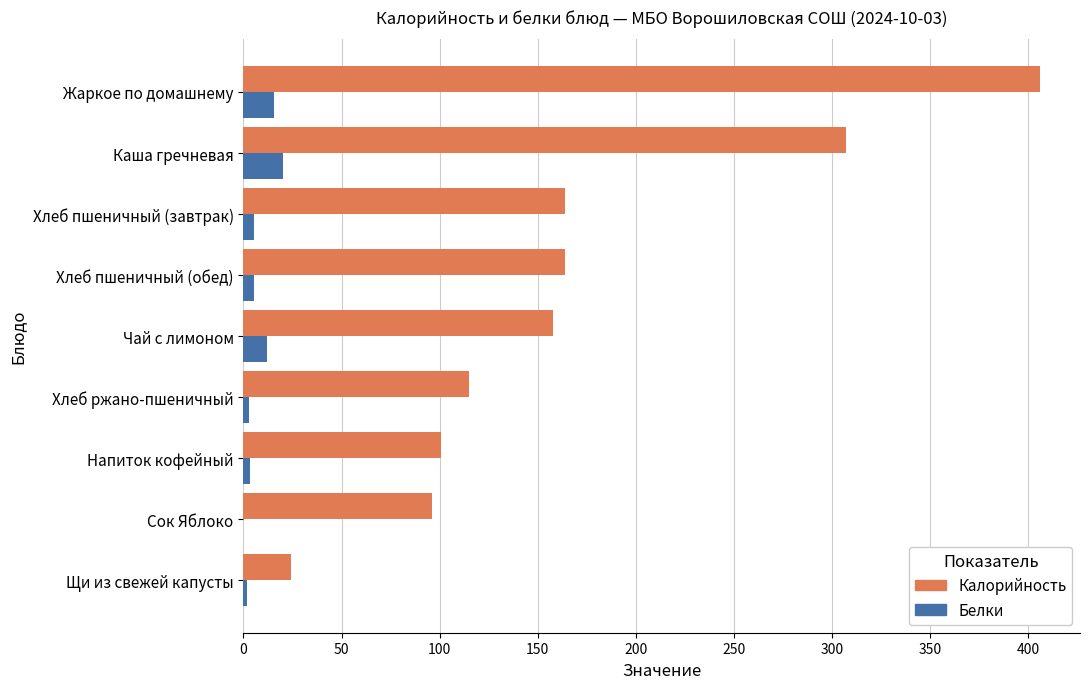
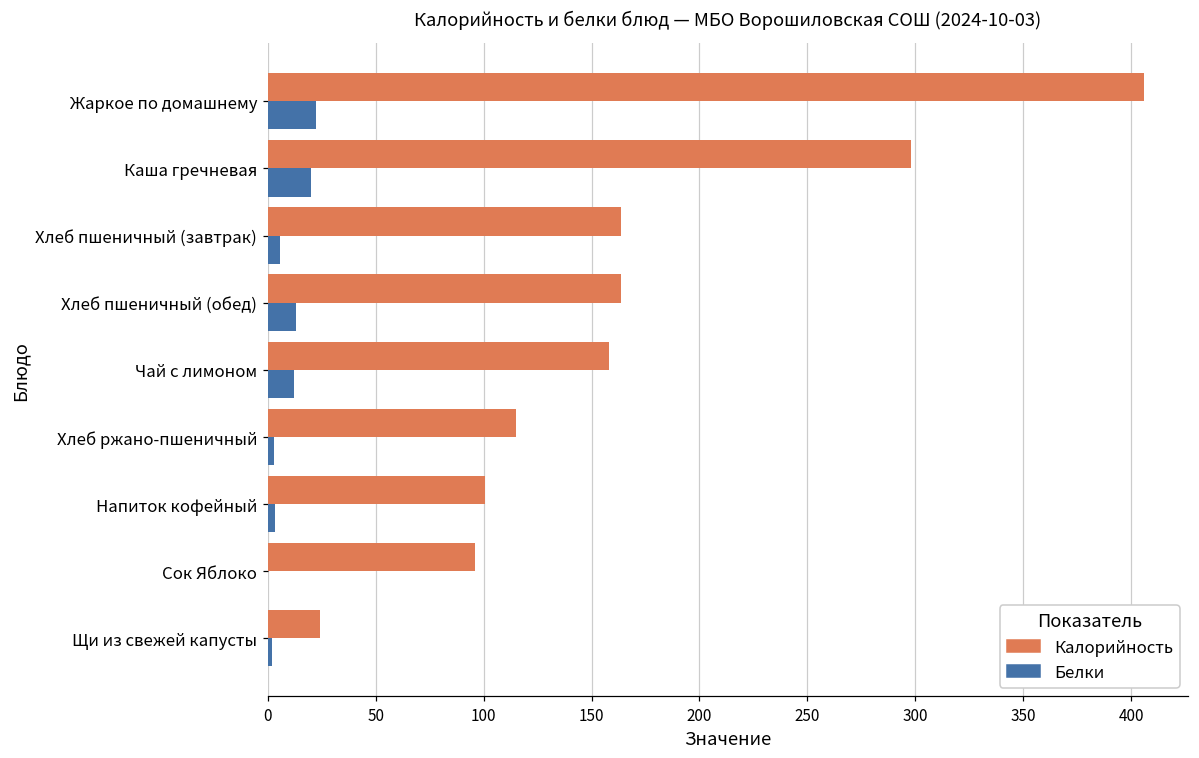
  {
    "Калорийность": {
      "Жаркое по домашнему": 406,
-     "Каша гречневая": 307,
+     "Каша гречневая": 298,
      "Хлеб пшеничный (завтрак)": 164,
      "Хлеб пшеничный (обед)": 164,
      "Чай с лимоном": 158,
      "Хлеб ржано-пшеничный": 115,
      "Напиток кофейный": 101,
      "Сок Яблоко": 96,
      "Щи из свежей капусты": 24
    },
    "Белки": {
-     "Жаркое по домашнему": 15,
+     "Жаркое по домашнему": 23,
      "Каша гречневая": 20,
      "Хлеб пшеничный (завтрак)": 6,
-     "Хлеб пшеничный (обед)": 6,
+     "Хлеб пшеничный (обед)": 13,
      "Чай с лимоном": 12,
      "Хлеб ржано-пшеничный": 3,
      "Напиток кофейный": 3,
      "Сок Яблоко": 0,
      "Щи из свежей капусты": 2
    }
  }
